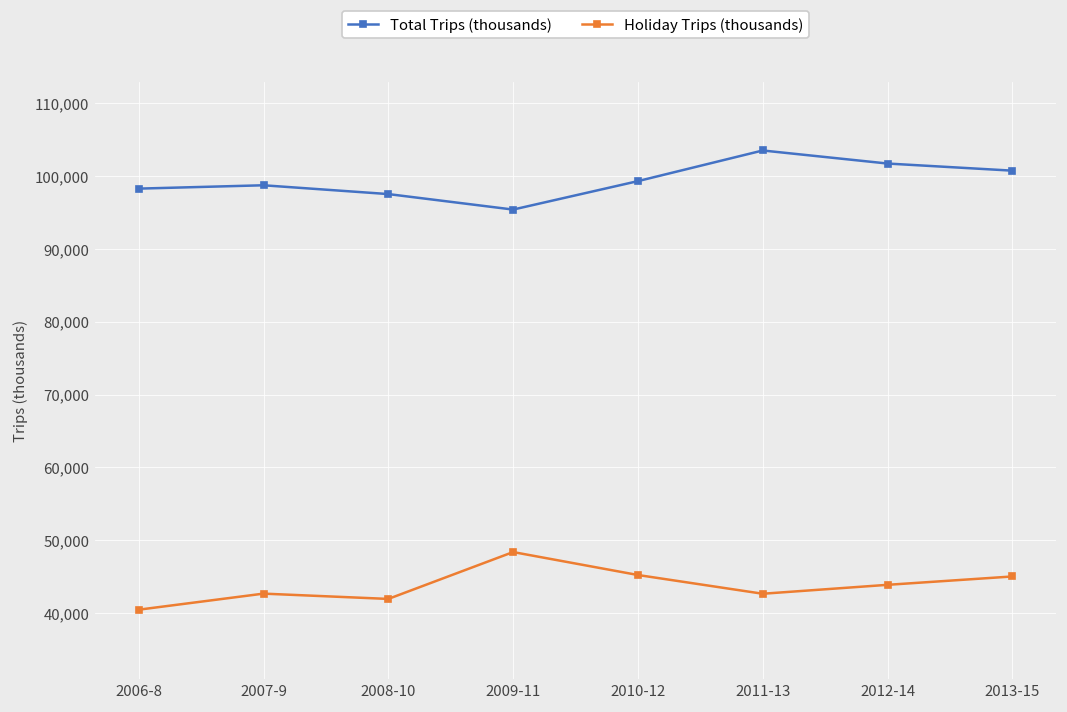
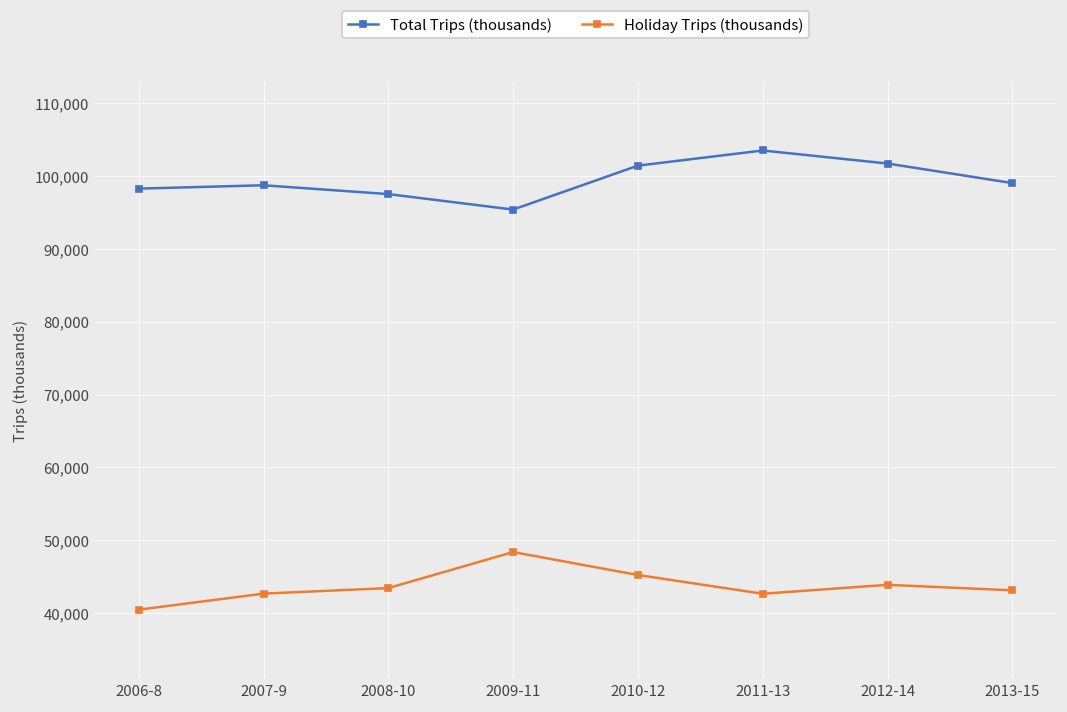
  {
    "Total Trips (thousands)": {
      "2006-8": "98,000",
      "2007-9": "99,000",
      "2008-10": "98,000",
      "2009-11": "95,000",
-     "2010-12": "99,000",
+     "2010-12": "101,000",
      "2011-13": "104,000",
      "2012-14": "102,000",
-     "2013-15": "101,000"
+     "2013-15": "99,000"
    },
    "Holiday Trips (thousands)": {
      "2006-8": "40,000",
      "2007-9": "43,000",
-     "2008-10": "42,000",
+     "2008-10": "43,000",
      "2009-11": "48,000",
      "2010-12": "45,000",
      "2011-13": "43,000",
      "2012-14": "44,000",
-     "2013-15": "45,000"
+     "2013-15": "43,000"
    }
  }
